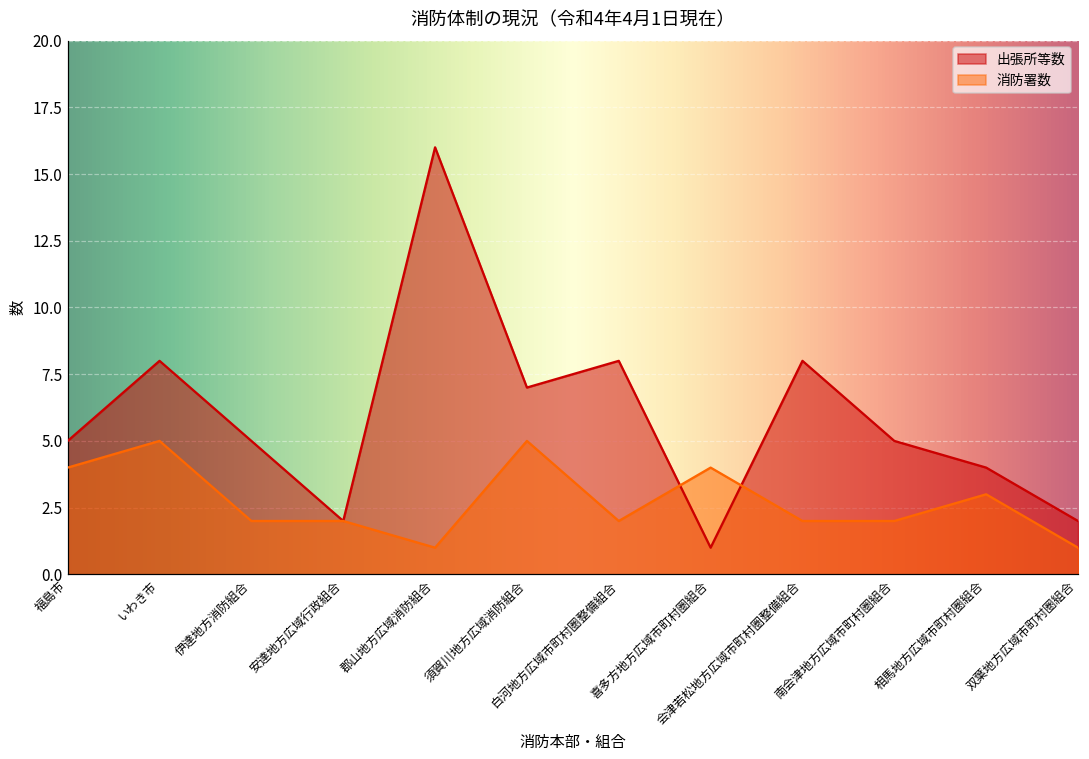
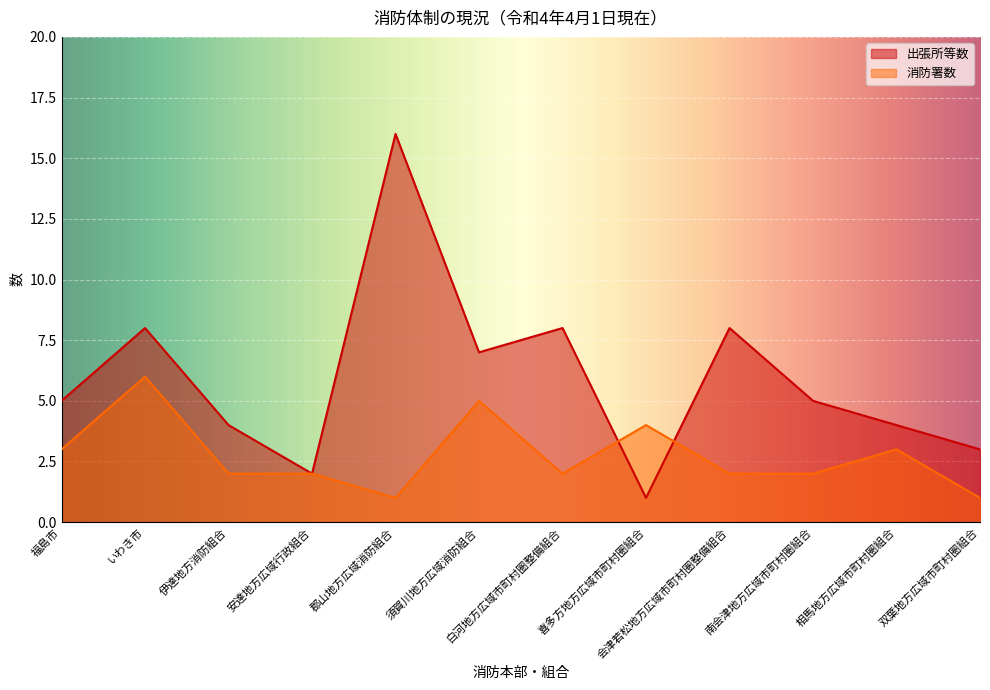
  {
    "出張所等数": {
      "福島市": 5,
      "いわき市": 8,
-     "伊達地方消防組合": 5,
+     "伊達地方消防組合": 4,
      "郡山地方広域消防組合": 16,
      "須賀川地方広域消防組合": 7,
      "白河地方広域市町村圏整備組合": 8,
      "喜多方地方広域市町村圏組合": 1,
      "会津若松地方広域市町村圏整備組合": 8,
      "南会津地方広域市町村圏組合": 5,
      "相馬地方広域市町村圏組合": 4,
-     "双葉地方広域市町村圏組合": 2
+     "双葉地方広域市町村圏組合": 3
    },
    "消防署数": {
-     "福島市": 4,
-     "いわき市": 5,
+     "福島市": 3,
+     "いわき市": 6,
      "伊達地方消防組合": 2,
      "郡山地方広域消防組合": 1,
      "須賀川地方広域消防組合": 5,
      "白河地方広域市町村圏整備組合": 2,
      "喜多方地方広域市町村圏組合": 4,
      "会津若松地方広域市町村圏整備組合": 2,
      "南会津地方広域市町村圏組合": 2,
      "相馬地方広域市町村圏組合": 3,
      "双葉地方広域市町村圏組合": 1
    }
  }
